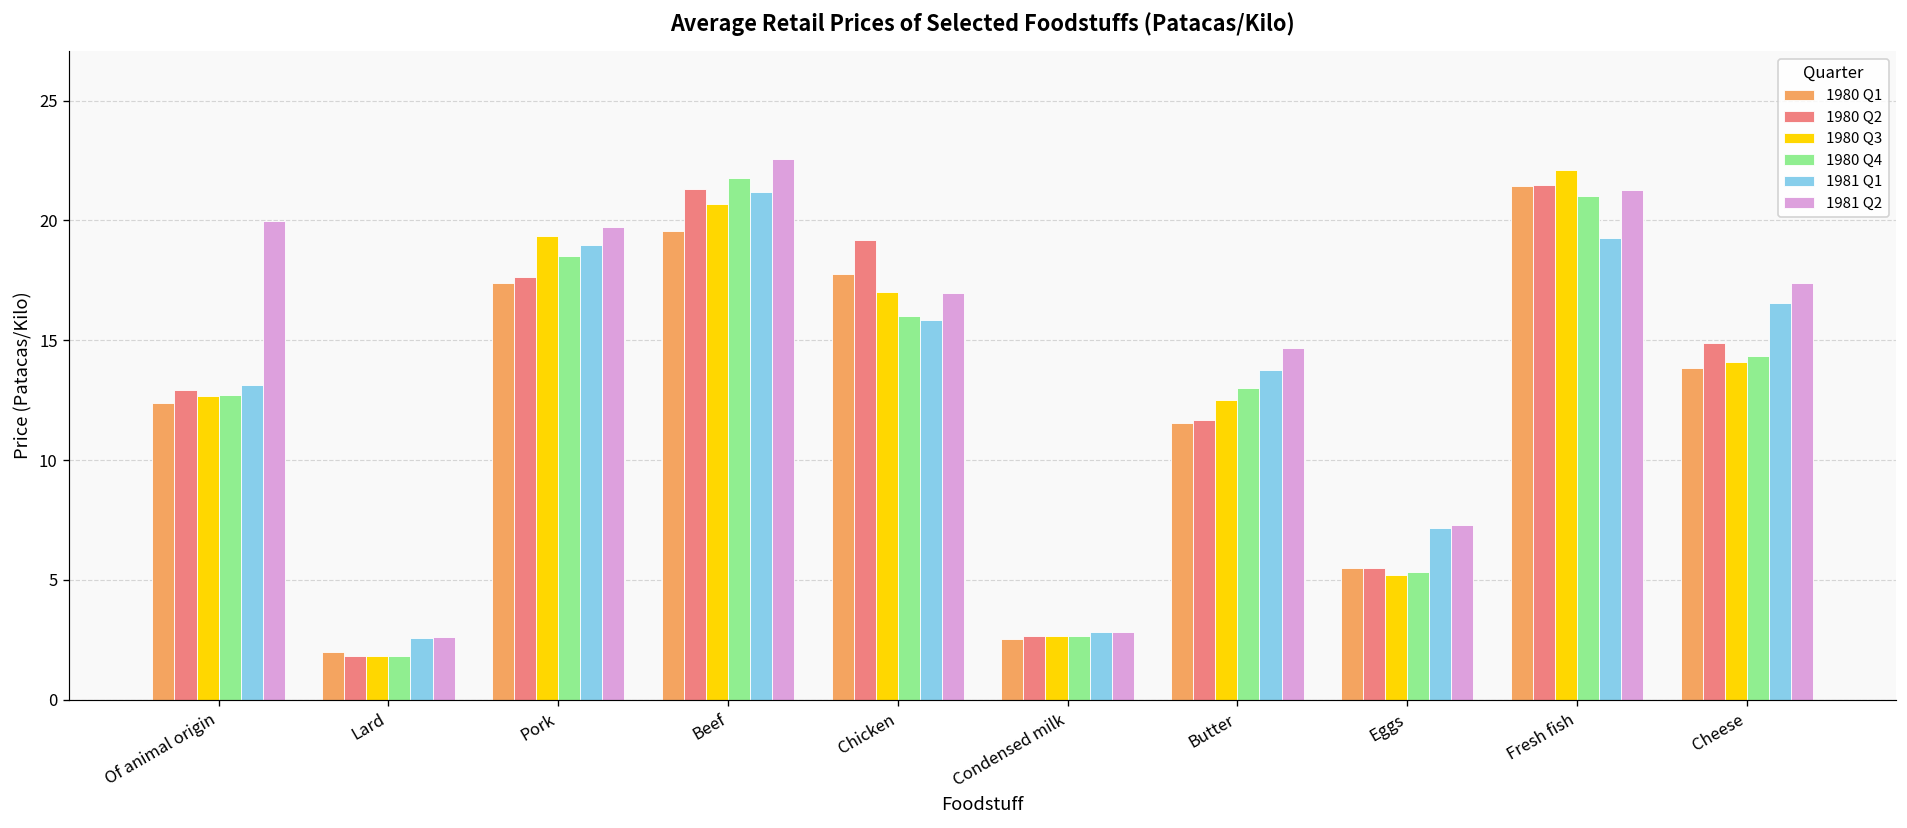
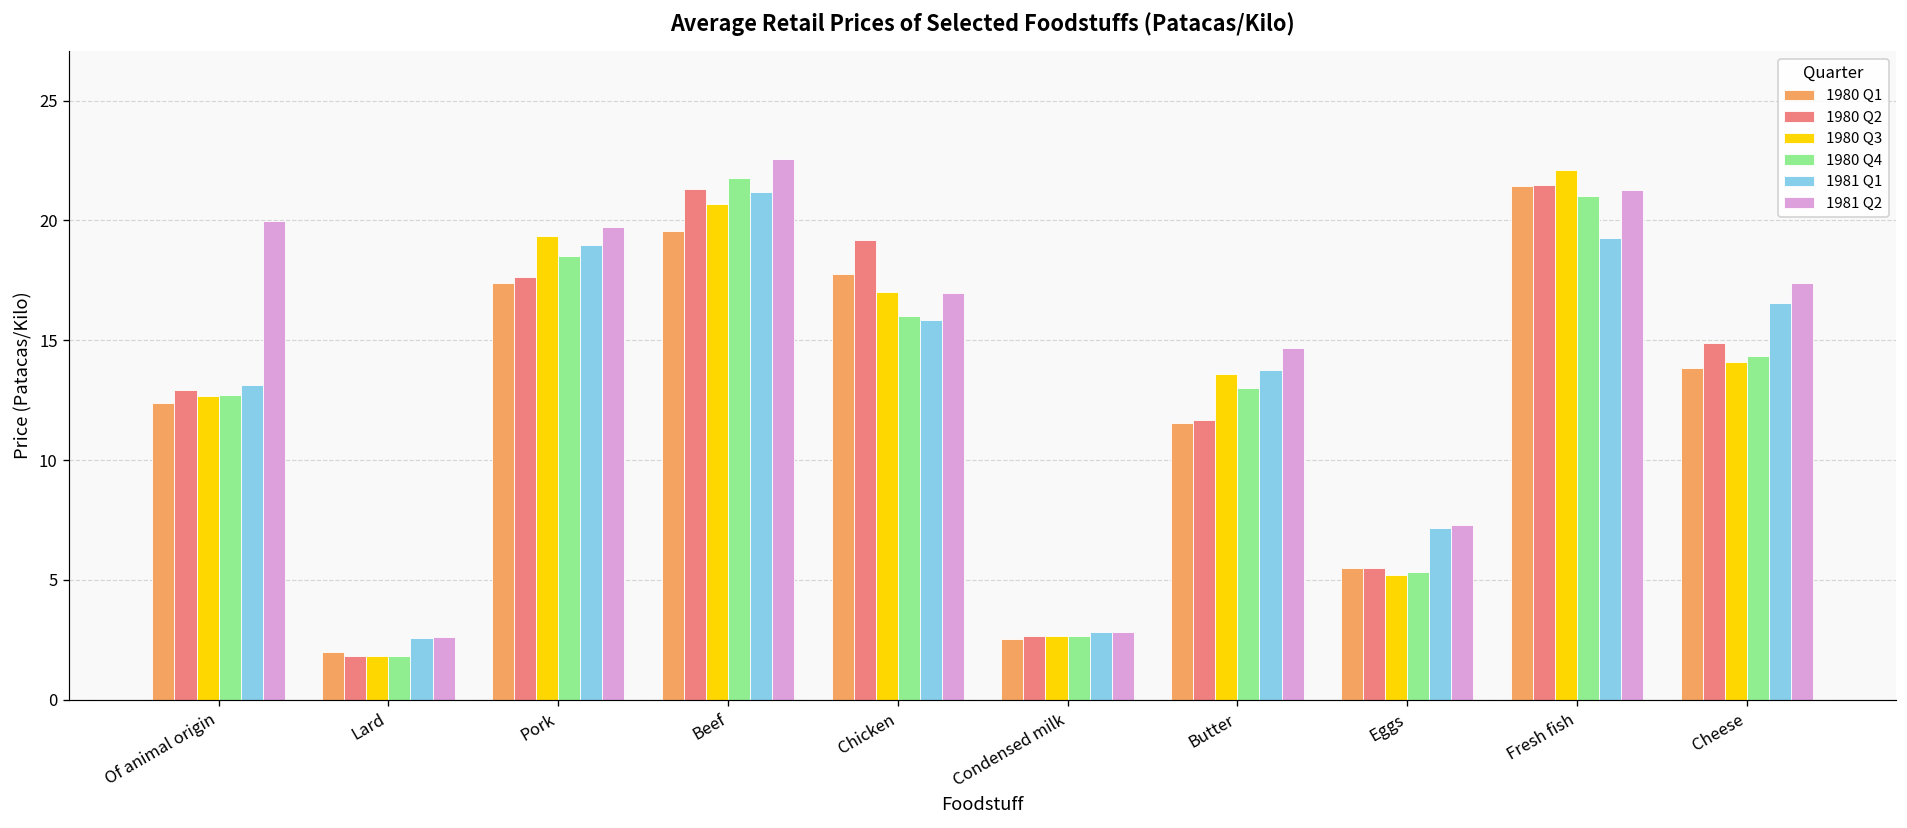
  {
    "1980 Q3": {
      "Of animal origin": 12.7,
      "Lard": 1.8,
      "Pork": 19.4,
      "Beef": 20.7,
      "Chicken": 17.0,
      "Condensed milk": 2.7,
-     "Butter": 12.5,
+     "Butter": 13.6,
      "Eggs": 5.2,
      "Fresh fish": 22.1,
      "Cheese": 14.1
    },
    "1980 Q4": {
      "Of animal origin": 12.7,
      "Lard": 1.8,
      "Pork": 18.5,
      "Beef": 21.8,
      "Chicken": 16.0,
      "Condensed milk": 2.7,
      "Butter": 13.0,
      "Eggs": 5.3,
      "Fresh fish": 21.0,
      "Cheese": 14.3
    },
    "1981 Q1": {
      "Of animal origin": 13.1,
      "Lard": 2.6,
      "Pork": 19.0,
      "Beef": 21.2,
      "Chicken": 15.9,
      "Condensed milk": 2.9,
      "Butter": 13.8,
      "Eggs": 7.2,
      "Fresh fish": 19.3,
      "Cheese": 16.6
    },
    "1981 Q2": {
      "Of animal origin": 20.0,
      "Lard": 2.6,
      "Pork": 19.7,
      "Beef": 22.6,
      "Chicken": 17.0,
      "Condensed milk": 2.9,
      "Butter": 14.7,
      "Eggs": 7.3,
      "Fresh fish": 21.3,
      "Cheese": 17.4
    }
  }
